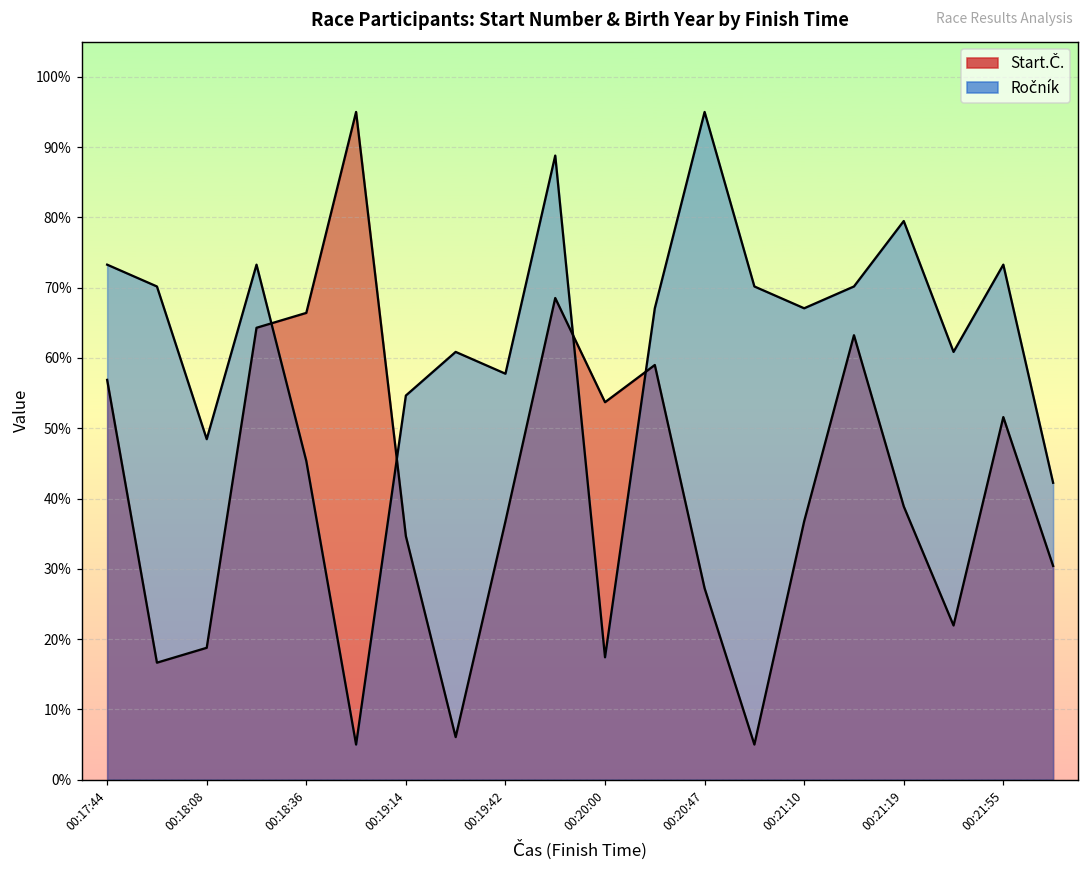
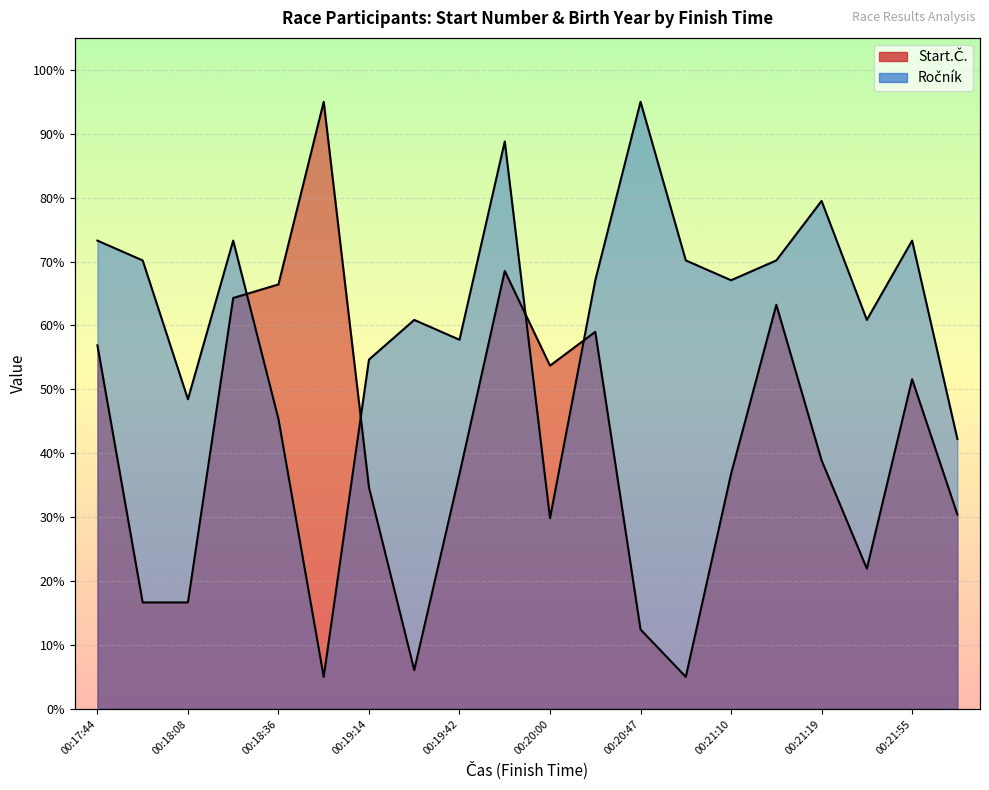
  {
    "Start.Č.": {
      "00:17:44": "57%",
-     "00:18:08": "19%",
+     "00:18:08": "17%",
      "00:18:36": "66%",
      "00:19:14": "35%",
      "00:19:42": "37%",
      "00:20:00": "54%",
-     "00:20:47": "27%",
+     "00:20:47": "12%",
      "00:21:10": "37%",
      "00:21:19": "39%",
      "00:21:55": "52%"
    },
    "Ročník": {
      "00:17:44": "73%",
      "00:18:08": "48%",
      "00:18:36": "45%",
      "00:19:14": "55%",
      "00:19:42": "58%",
-     "00:20:00": "17%",
+     "00:20:00": "30%",
      "00:20:47": "95%",
      "00:21:10": "67%",
      "00:21:19": "79%",
      "00:21:55": "73%"
    }
  }
